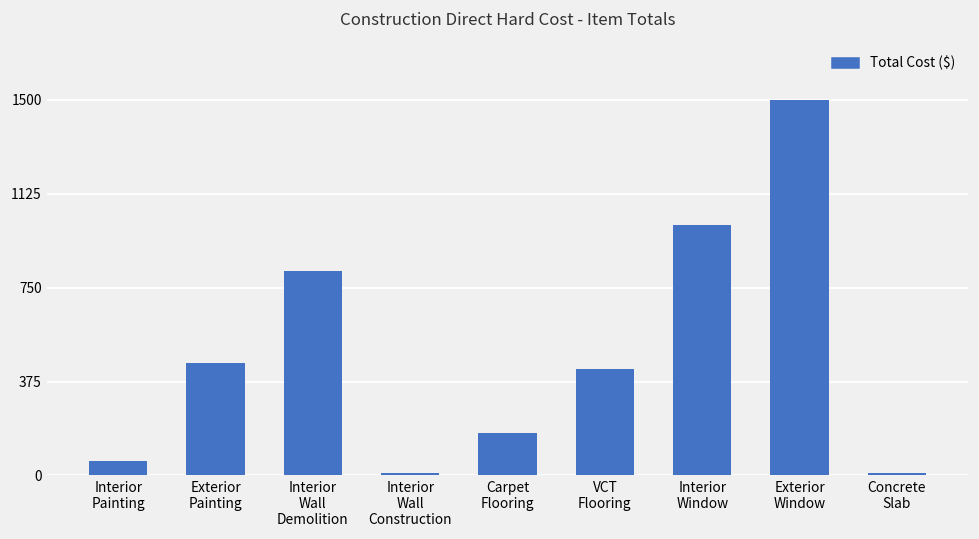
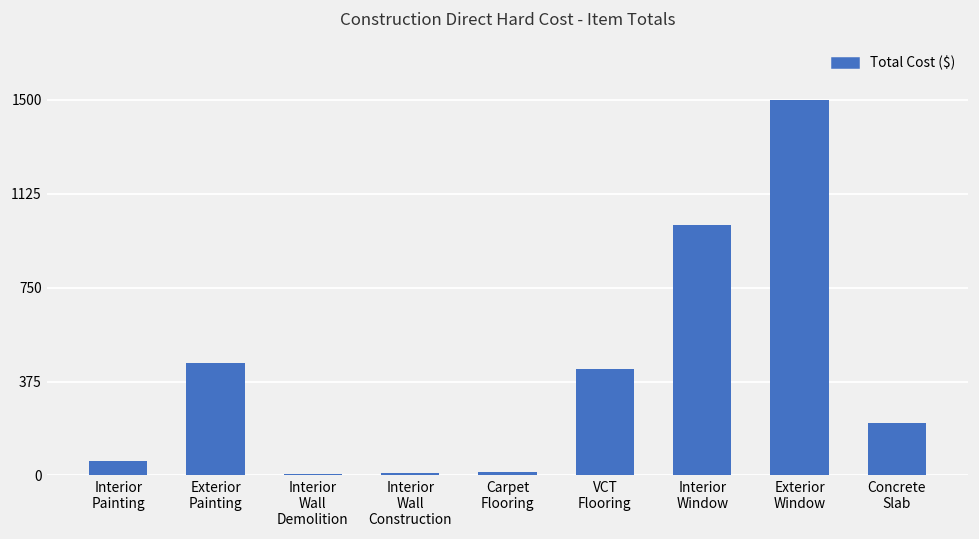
  {
    "Interior Painting": 60,
    "Exterior Painting": 450,
-   "Interior Wall Demolition": 820,
-   "Carpet Flooring": 170,
+   "Interior Wall Demolition": 10,
+   "Carpet Flooring": 20,
    "VCT Flooring": 430,
    "Interior Window": 1000,
    "Exterior Window": 1500,
-   "Concrete Slab": 10
+   "Concrete Slab": 210
  }
